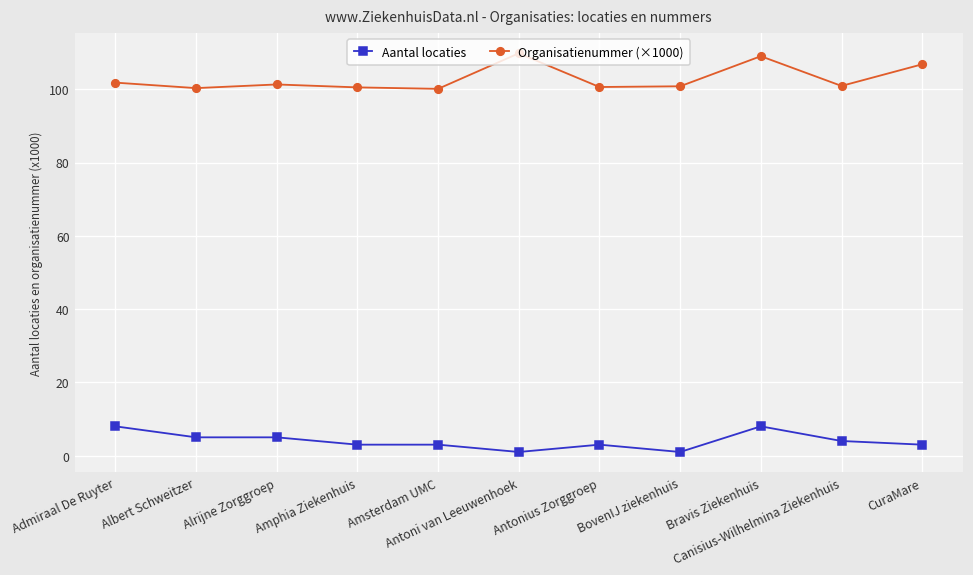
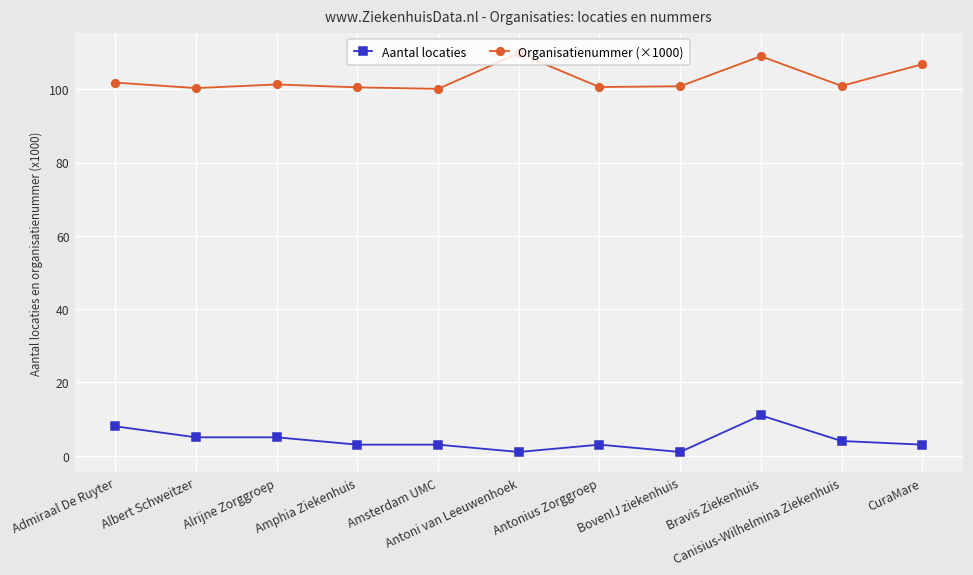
  {
    "Aantal locaties": {
      "Admiraal De Ruyter": 8,
      "Albert Schweitzer": 5,
      "Alrijne Zorggroep": 5,
      "Amphia Ziekenhuis": 3,
      "Amsterdam UMC": 3,
      "Antoni van Leeuwenhoek": 1,
      "Antonius Zorggroep": 3,
      "BovenIJ ziekenhuis": 1,
-     "Bravis Ziekenhuis": 8,
+     "Bravis Ziekenhuis": 11,
      "Canisius-Wilhelmina Ziekenhuis": 4,
      "CuraMare": 3
    },
    "Organisatienummer (×1000)": {
      "Admiraal De Ruyter": 102,
      "Albert Schweitzer": 100,
      "Alrijne Zorggroep": 101,
      "Amphia Ziekenhuis": 101,
      "Amsterdam UMC": 100,
      "Antonius Zorggroep": 101,
      "BovenIJ ziekenhuis": 101,
      "Bravis Ziekenhuis": 109,
      "Canisius-Wilhelmina Ziekenhuis": 101,
      "CuraMare": 107
    }
  }
